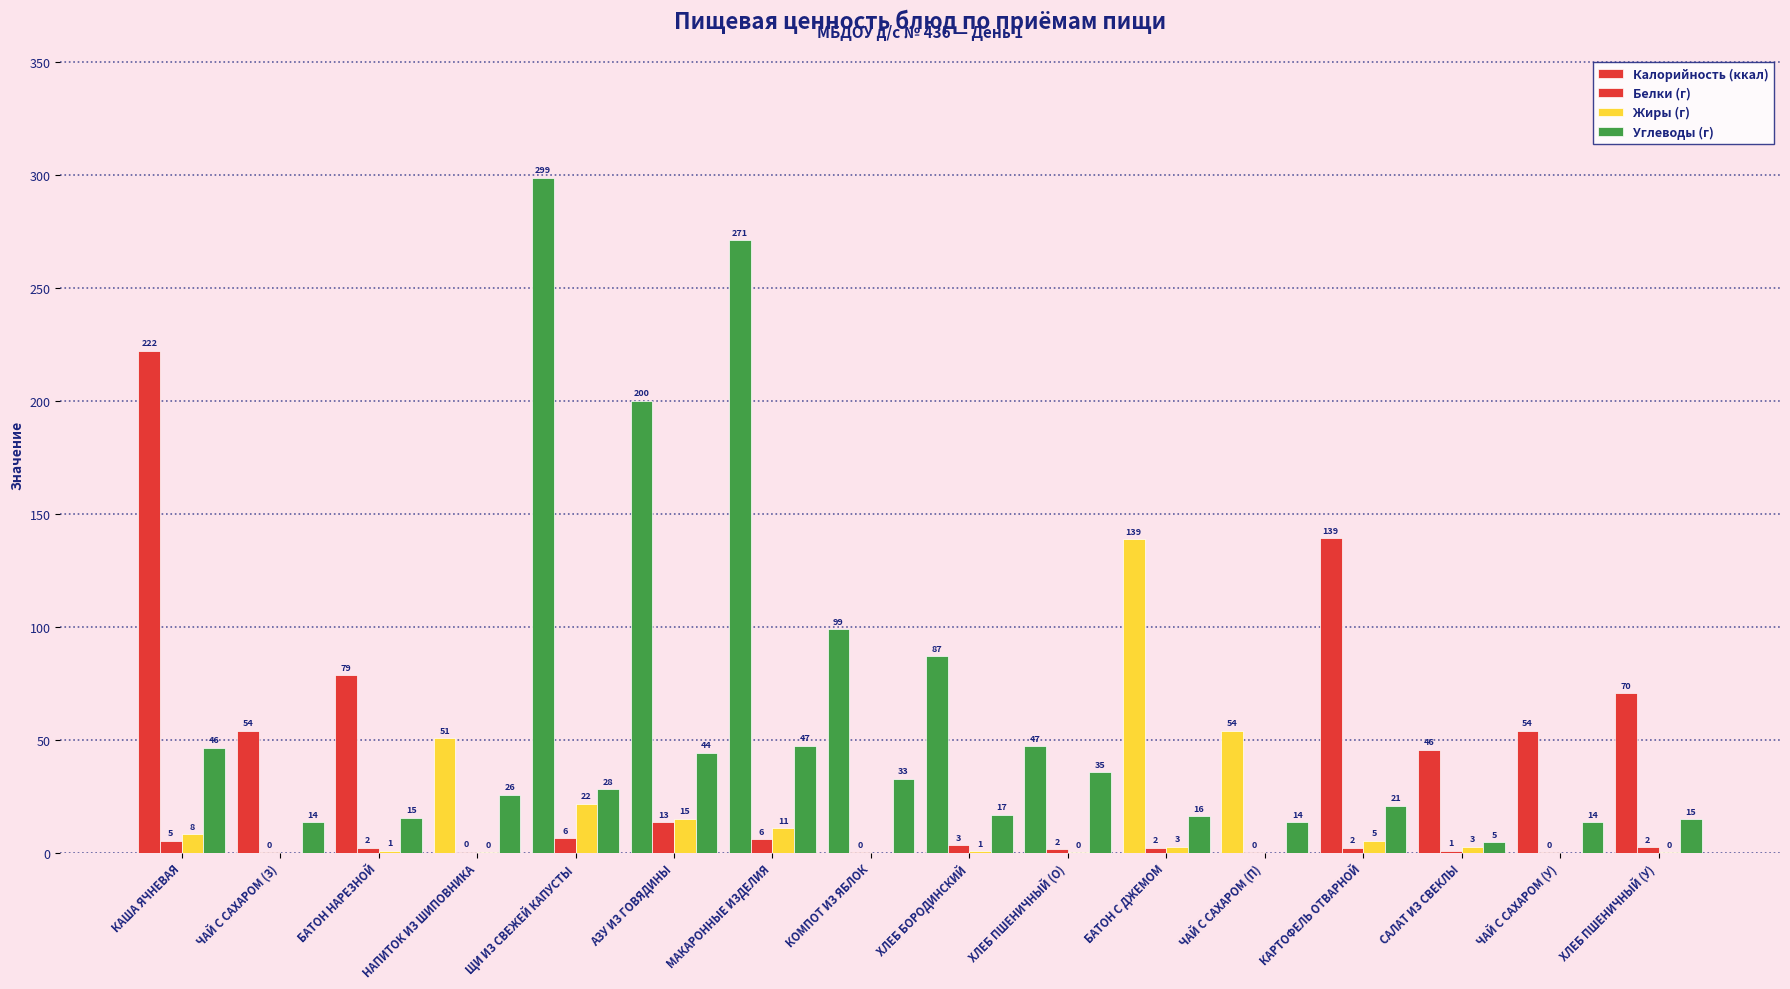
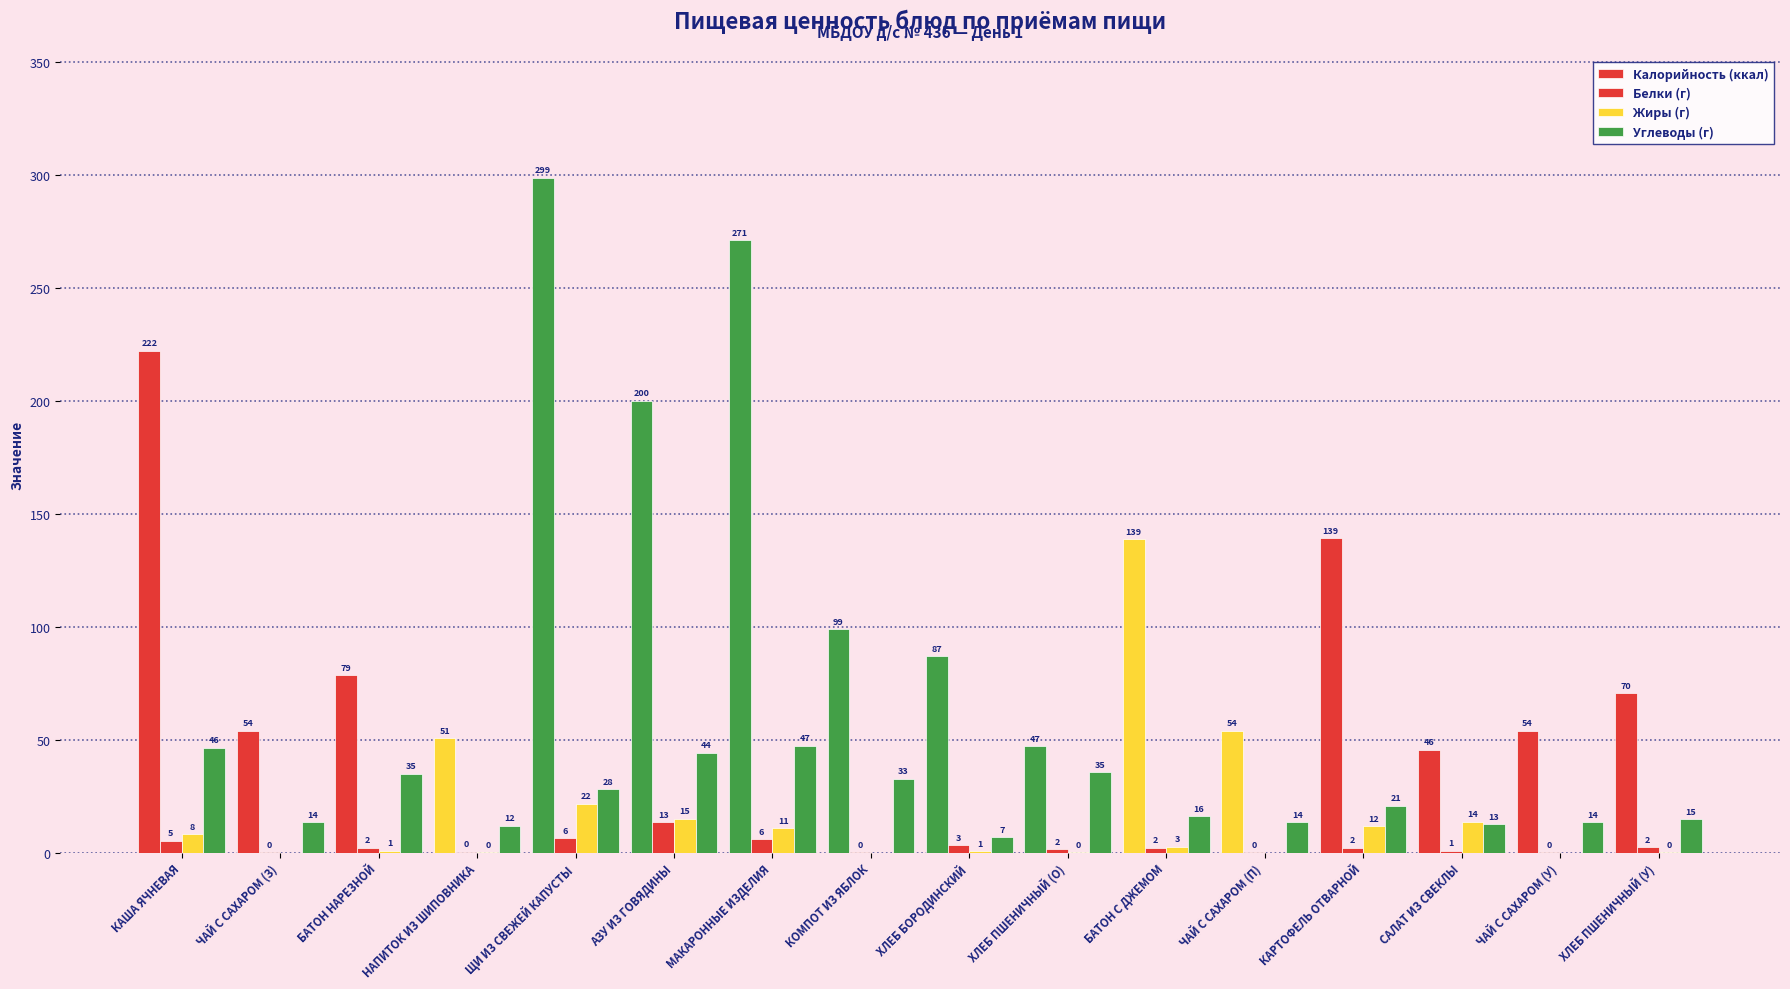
  {
    "Жиры (г)": {
      "КАША ЯЧНЕВАЯ": 8,
      "БАТОН НАРЕЗНОЙ": 1,
      "НАПИТОК ИЗ ШИПОВНИКА": 0,
      "ЩИ ИЗ СВЕЖЕЙ КАПУСТЫ": 22,
      "АЗУ ИЗ ГОВЯДИНЫ": 15,
      "МАКАРОННЫЕ ИЗДЕЛИЯ": 11,
      "ХЛЕБ БОРОДИНСКИЙ": 1,
      "ХЛЕБ ПШЕНИЧНЫЙ (О)": 0,
      "БАТОН С ДЖЕМОМ": 3,
-     "КАРТОФЕЛЬ ОТВАРНОЙ": 5,
-     "САЛАТ ИЗ СВЕКЛЫ": 3,
+     "КАРТОФЕЛЬ ОТВАРНОЙ": 12,
+     "САЛАТ ИЗ СВЕКЛЫ": 14,
      "ХЛЕБ ПШЕНИЧНЫЙ (У)": 0
    },
    "Углеводы (г)": {
      "КАША ЯЧНЕВАЯ": 46,
      "ЧАЙ С САХАРОМ (З)": 14,
-     "БАТОН НАРЕЗНОЙ": 15,
-     "НАПИТОК ИЗ ШИПОВНИКА": 26,
+     "БАТОН НАРЕЗНОЙ": 35,
+     "НАПИТОК ИЗ ШИПОВНИКА": 12,
      "ЩИ ИЗ СВЕЖЕЙ КАПУСТЫ": 28,
      "АЗУ ИЗ ГОВЯДИНЫ": 44,
      "МАКАРОННЫЕ ИЗДЕЛИЯ": 47,
      "КОМПОТ ИЗ ЯБЛОК": 33,
-     "ХЛЕБ БОРОДИНСКИЙ": 17,
+     "ХЛЕБ БОРОДИНСКИЙ": 7,
      "ХЛЕБ ПШЕНИЧНЫЙ (О)": 35,
      "БАТОН С ДЖЕМОМ": 16,
      "ЧАЙ С САХАРОМ (П)": 14,
      "КАРТОФЕЛЬ ОТВАРНОЙ": 21,
-     "САЛАТ ИЗ СВЕКЛЫ": 5,
+     "САЛАТ ИЗ СВЕКЛЫ": 13,
      "ЧАЙ С САХАРОМ (У)": 14,
      "ХЛЕБ ПШЕНИЧНЫЙ (У)": 15
    }
  }
